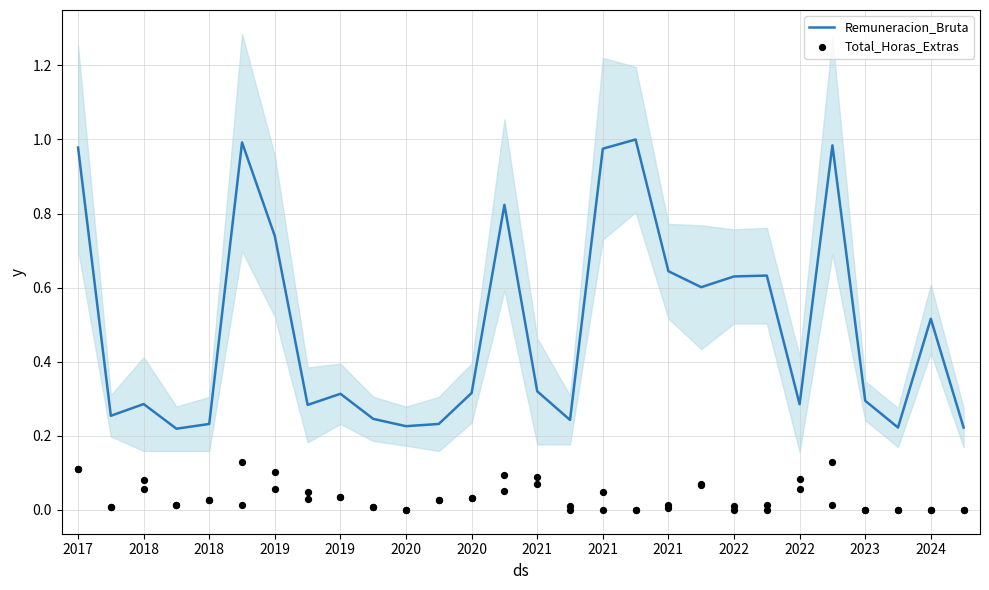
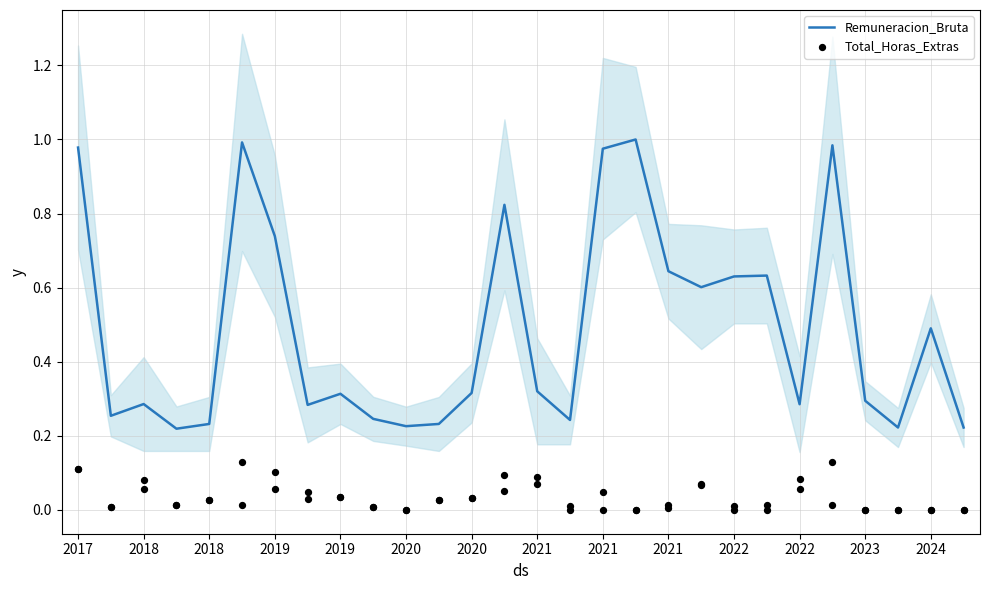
  {
    "Remuneracion_Bruta": {
      "2017": 0.98,
      "2023": 0.29,
-     "2024": 0.52
+     "2024": 0.49
    }
  }
